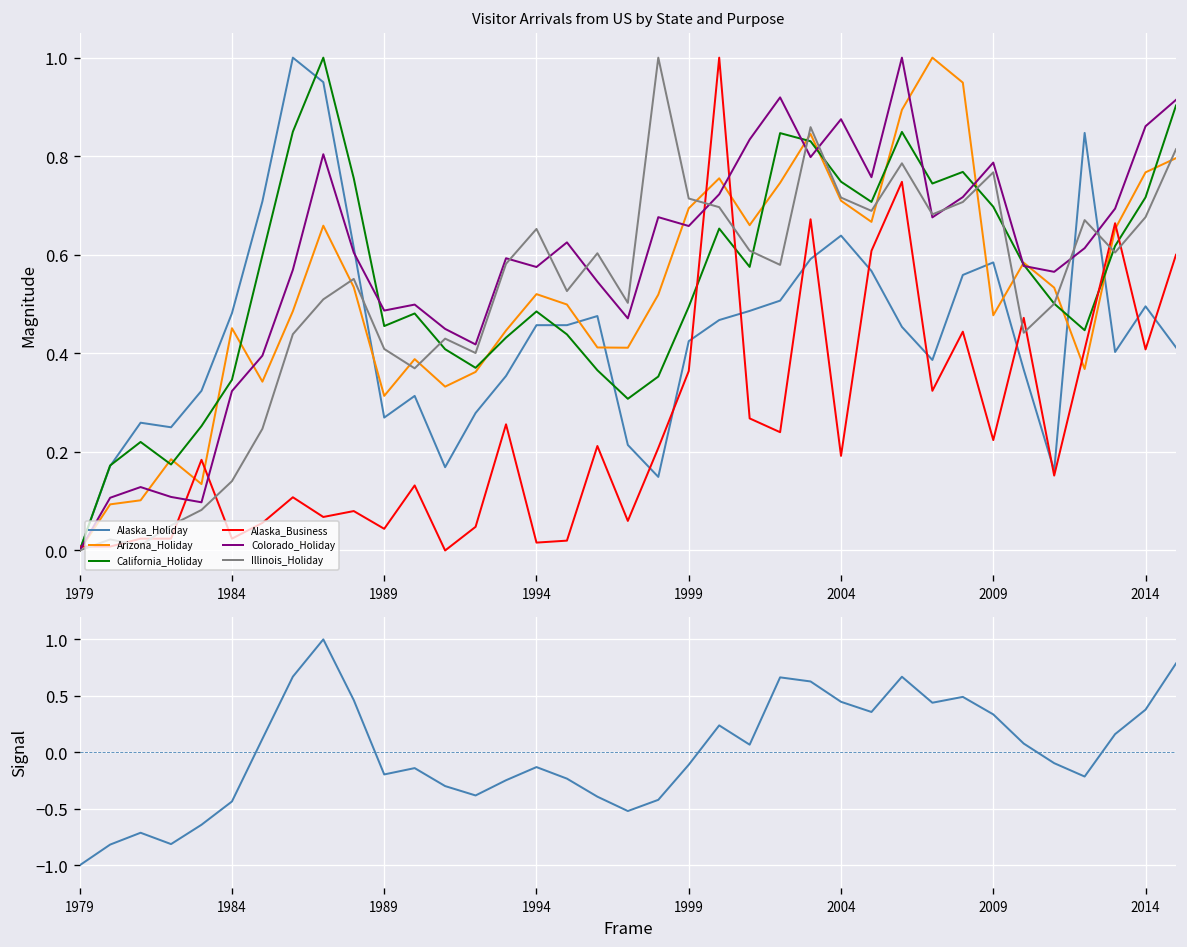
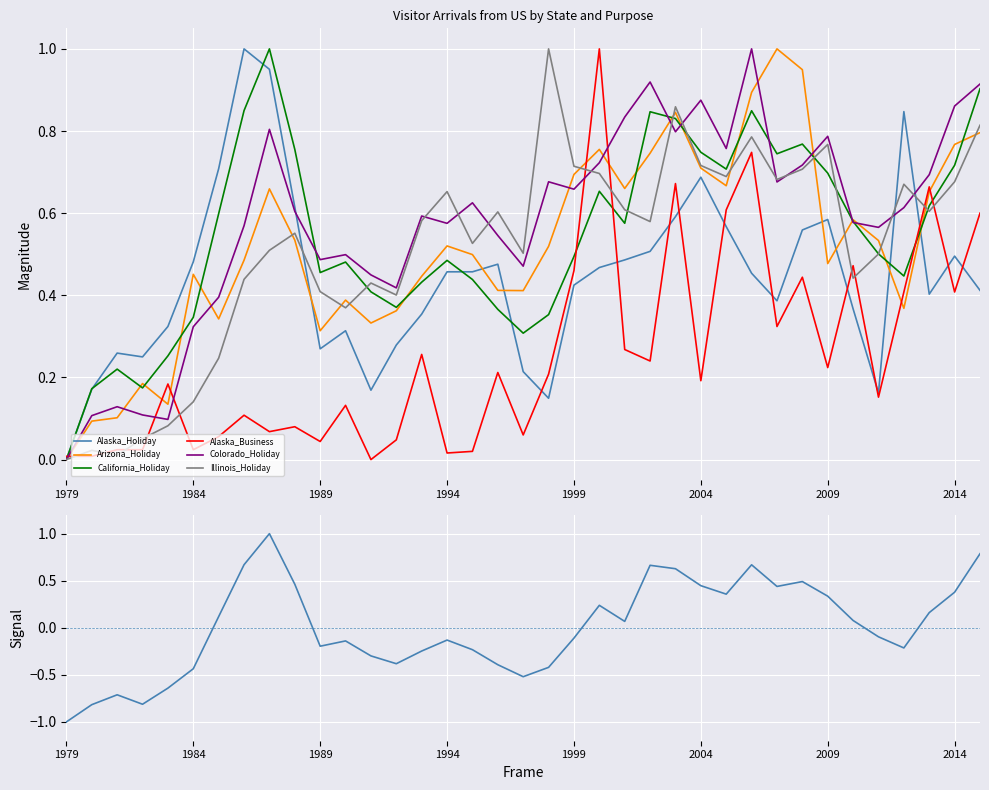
  {
    "Visitor Arrivals from US by State and Purpose": {
      "Alaska_Holiday": {
        "1984": 0.48,
        "1989": 0.27,
        "1994": 0.46,
        "1999": 0.42,
-       "2004": 0.64,
+       "2004": 0.69,
        "2009": 0.58,
        "2014": 0.50
      },
      "Arizona_Holiday": {
        "1984": 0.45,
        "1989": 0.31,
        "1994": 0.52,
        "1999": 0.69,
        "2004": 0.71,
        "2009": 0.48,
        "2014": 0.77
      },
      "California_Holiday": {
        "1984": 0.35,
        "1989": 0.46,
        "1994": 0.49,
        "1999": 0.49,
        "2004": 0.75,
        "2009": 0.70,
        "2014": 0.72
      },
      "Alaska_Business": {
        "1979": 0.01,
        "1989": 0.04,
        "1994": 0.02,
-       "1999": 0.36,
+       "1999": 0.46,
        "2004": 0.19,
        "2009": 0.22,
        "2014": 0.41
      },
      "Colorado_Holiday": {
        "1984": 0.32,
        "1989": 0.49,
        "1994": 0.58,
        "1999": 0.66,
        "2004": 0.88,
        "2009": 0.79,
        "2014": 0.86
      },
      "Illinois_Holiday": {
        "1984": 0.14,
        "1989": 0.41,
        "1994": 0.65,
        "1999": 0.71,
        "2004": 0.72,
        "2009": 0.77,
        "2014": 0.68
      }
    }
  }
